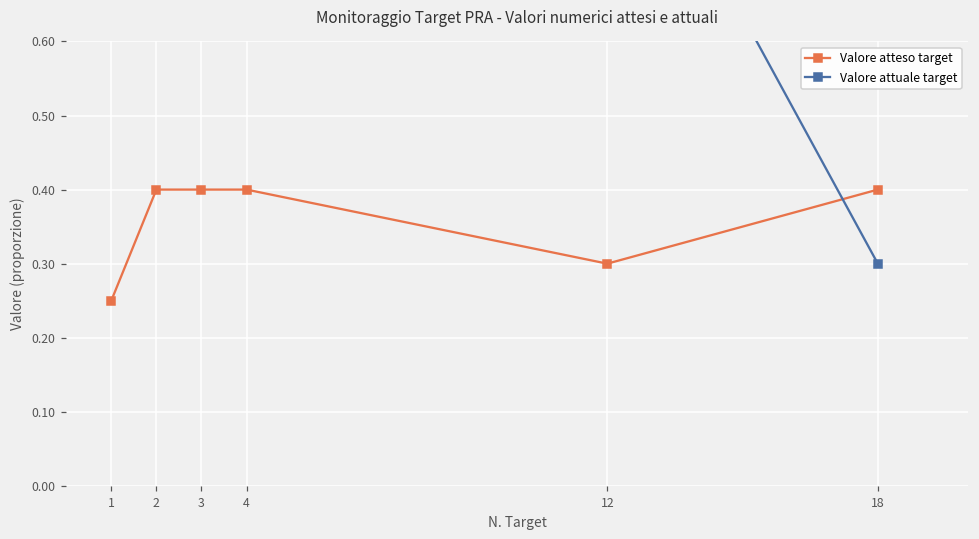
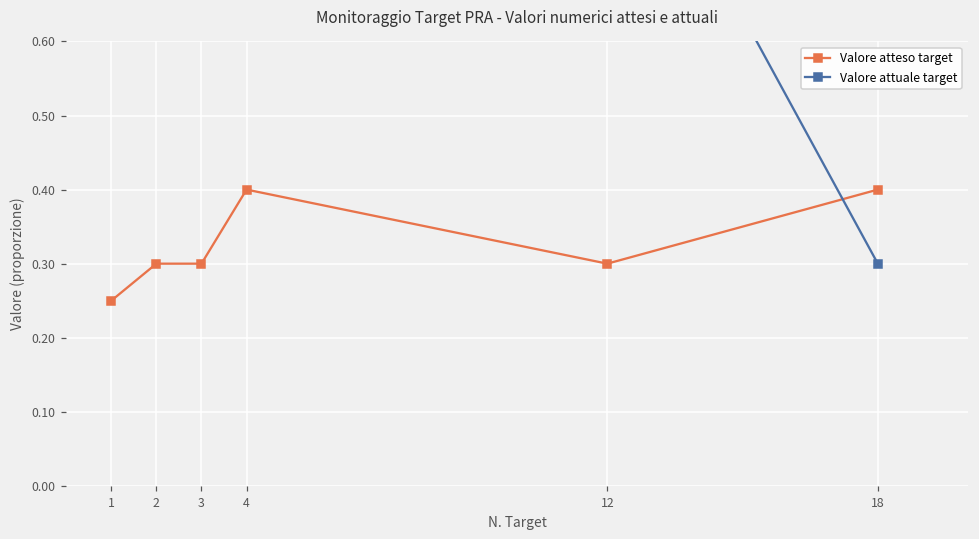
  {
    "Valore atteso target": {
      "1": 0.25,
-     "2": 0.4,
-     "3": 0.4,
+     "2": 0.3,
+     "3": 0.3,
      "4": 0.4,
      "12": 0.3,
      "18": 0.4
    },
    "Valore attuale target": {
      "18": 0.3
    }
  }
